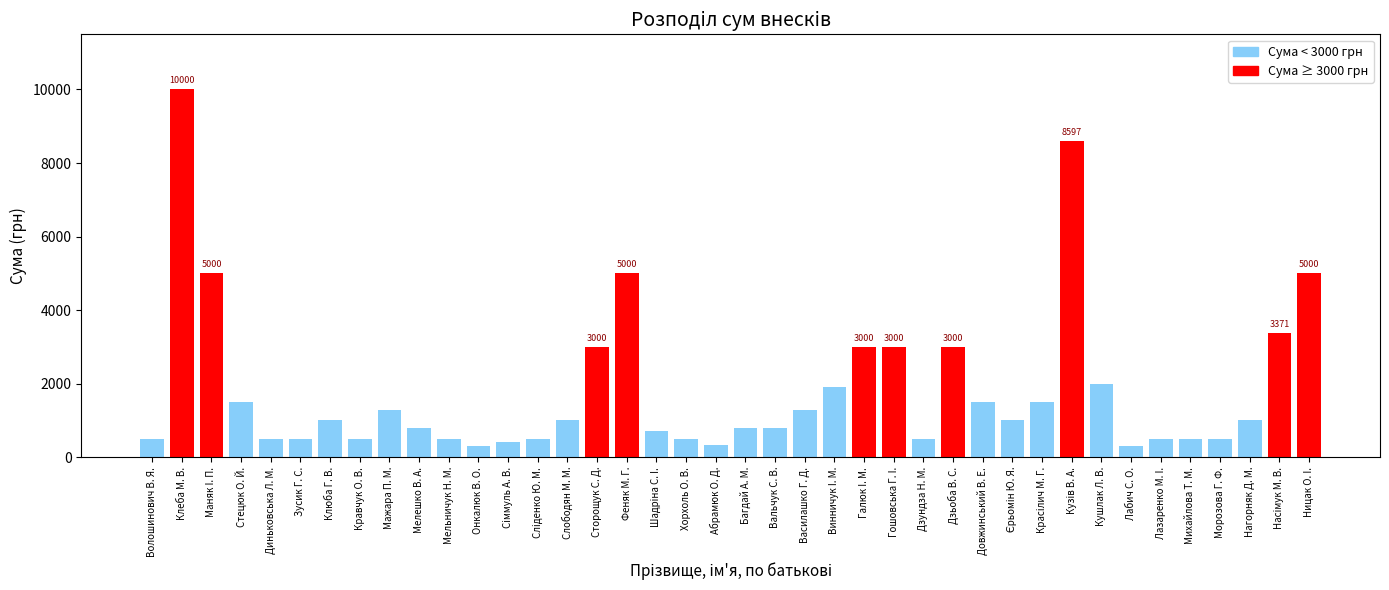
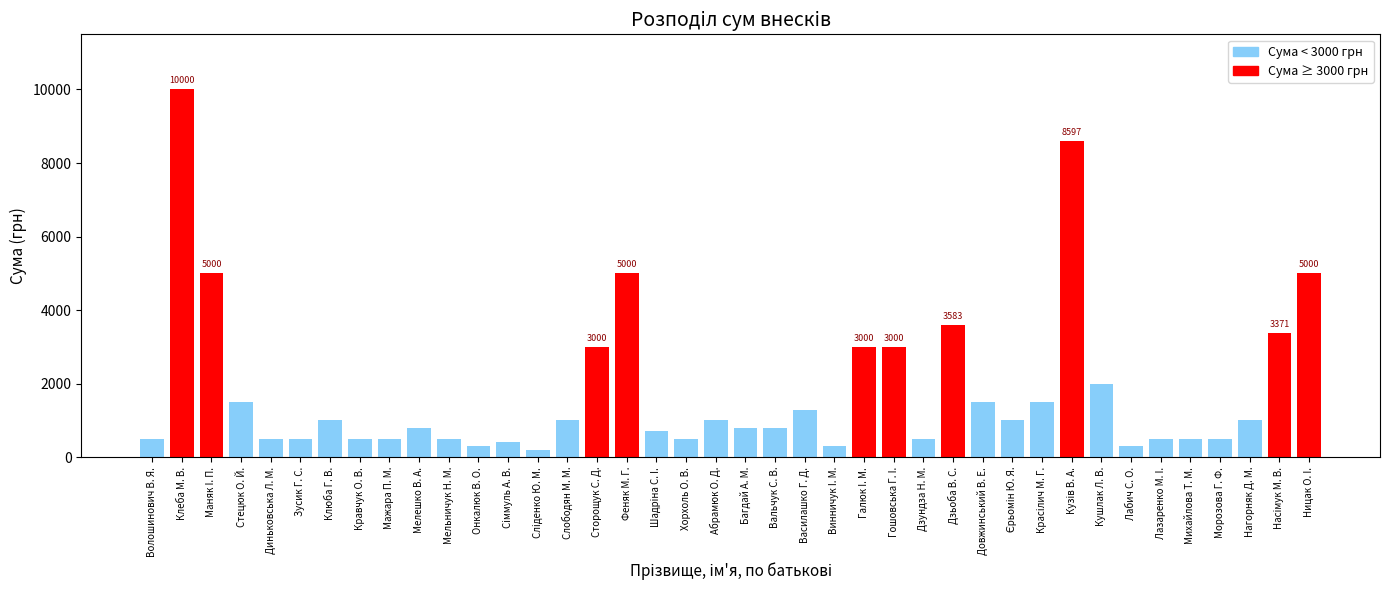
  {
    "Клеба М. В.": 10000,
    "Маняк І. П.": 5000,
-   "Мажара П. М.": 1300,
-   "Сліденко Ю. М.": 500,
+   "Мажара П. М.": 500,
+   "Сліденко Ю. М.": 200,
    "Сторощук С. Д.": 3000,
    "Феняк М. Г.": 5000,
-   "Абрамюк О. Д.": 300,
-   "Винничук І. М.": 1900,
+   "Абрамюк О. Д.": 1000,
+   "Винничук І. М.": 300,
    "Галюк І. М.": 3000,
    "Гошовська Г. І.": 3000,
-   "Дзьоба В. С.": 3000,
+   "Дзьоба В. С.": 3583,
    "Кузів В. А.": 8597,
    "Насімук М. В.": 3371,
    "Ницак О. І.": 5000
  }
